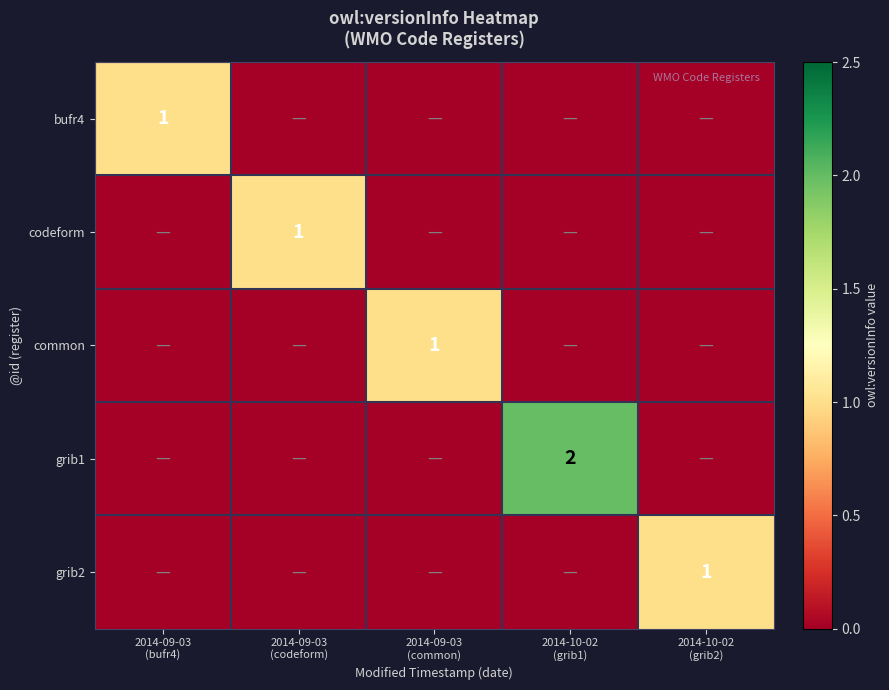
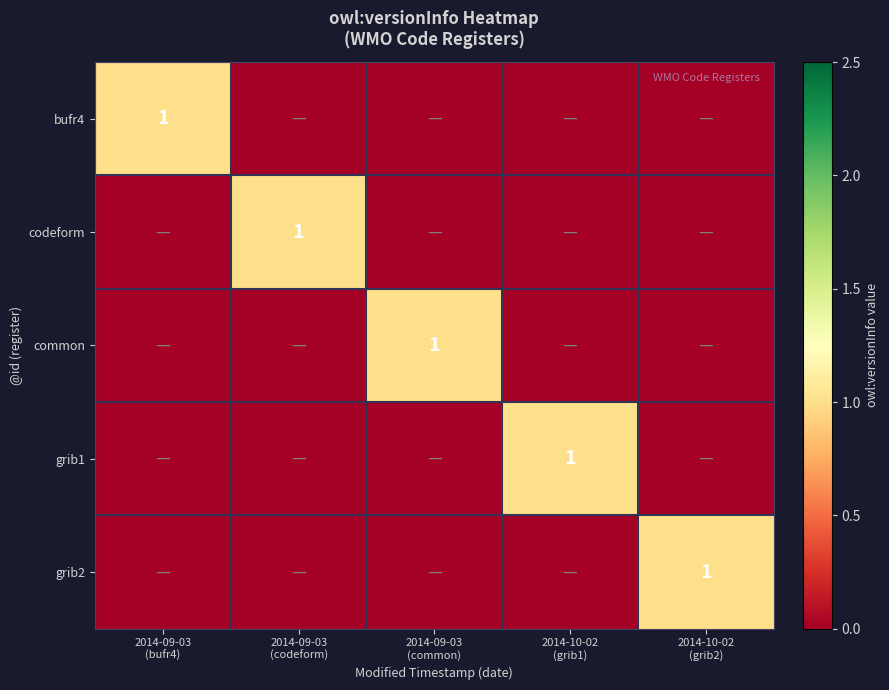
  {
    "bufr4": {
      "2014-09-03 (bufr4)": 1
    },
    "codeform": {
      "2014-09-03 (codeform)": 1
    },
    "common": {
      "2014-09-03 (common)": 1
    },
    "grib1": {
-     "2014-10-02 (grib1)": 2
+     "2014-10-02 (grib1)": 1
    },
    "grib2": {
      "2014-10-02 (grib2)": 1
    }
  }
